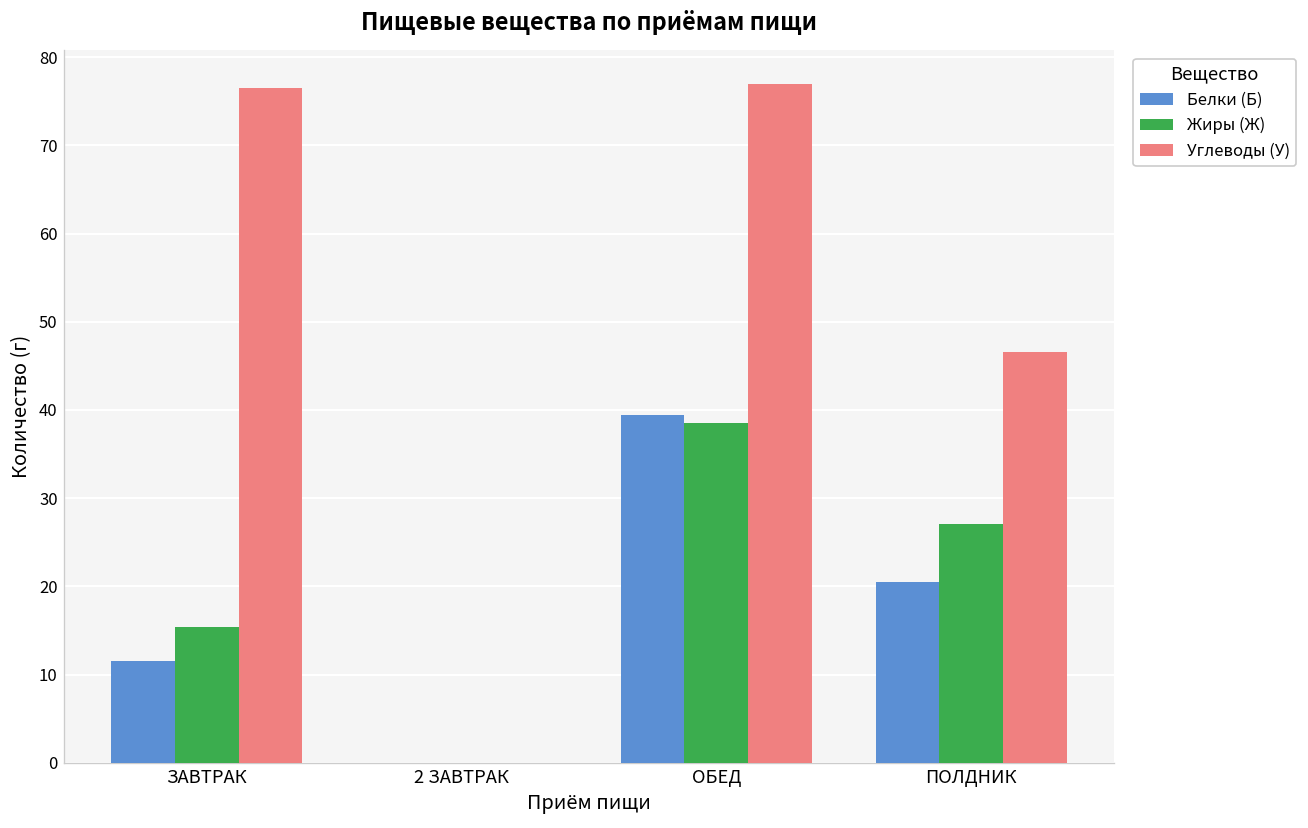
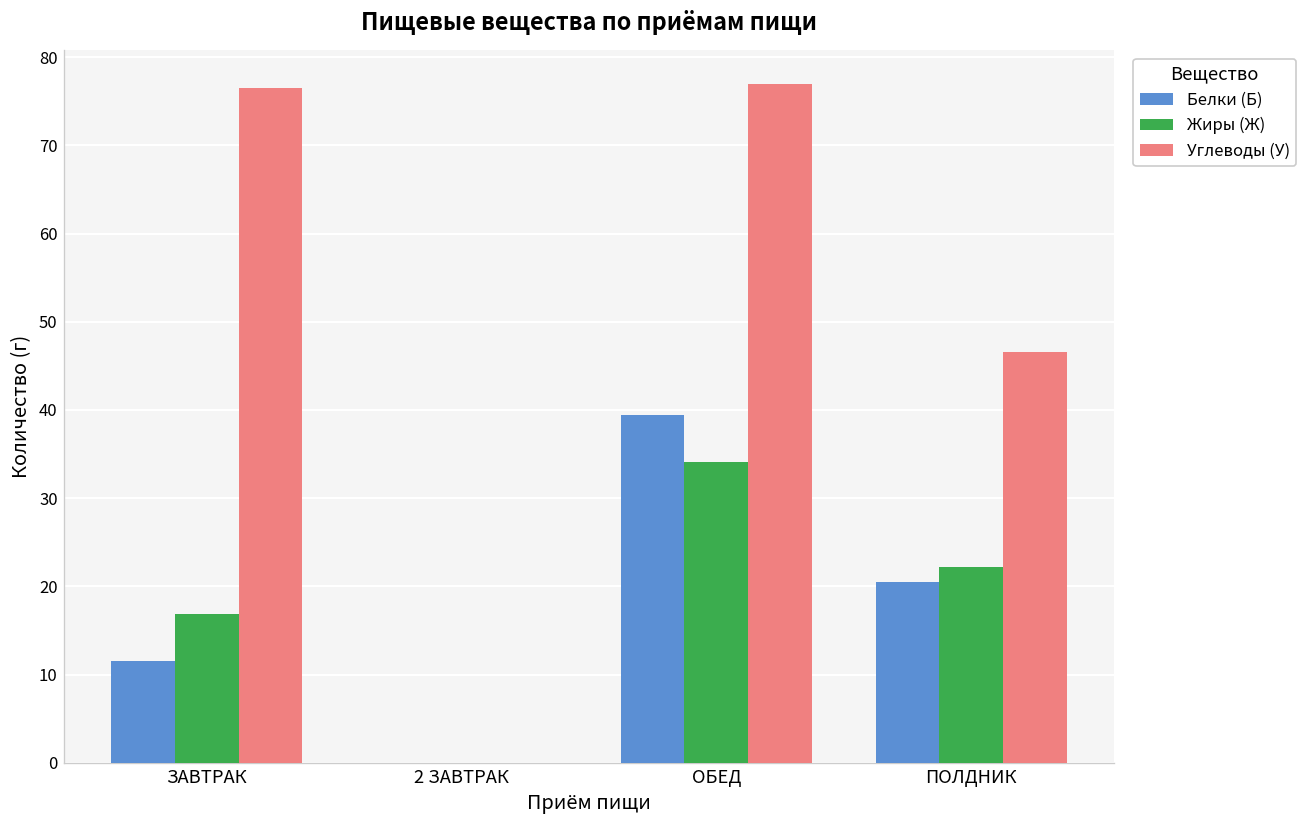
  {
    "Белки (Б)": {
      "ЗАВТРАК": 12,
      "2 ЗАВТРАК": 0,
      "ОБЕД": 39,
      "ПОЛДНИК": 20
    },
    "Жиры (Ж)": {
-     "ЗАВТРАК": 15,
+     "ЗАВТРАК": 17,
      "2 ЗАВТРАК": 0,
-     "ОБЕД": 38,
-     "ПОЛДНИК": 27
+     "ОБЕД": 34,
+     "ПОЛДНИК": 22
    },
    "Углеводы (У)": {
      "ЗАВТРАК": 76,
      "2 ЗАВТРАК": 0,
      "ОБЕД": 77,
      "ПОЛДНИК": 47
    }
  }
